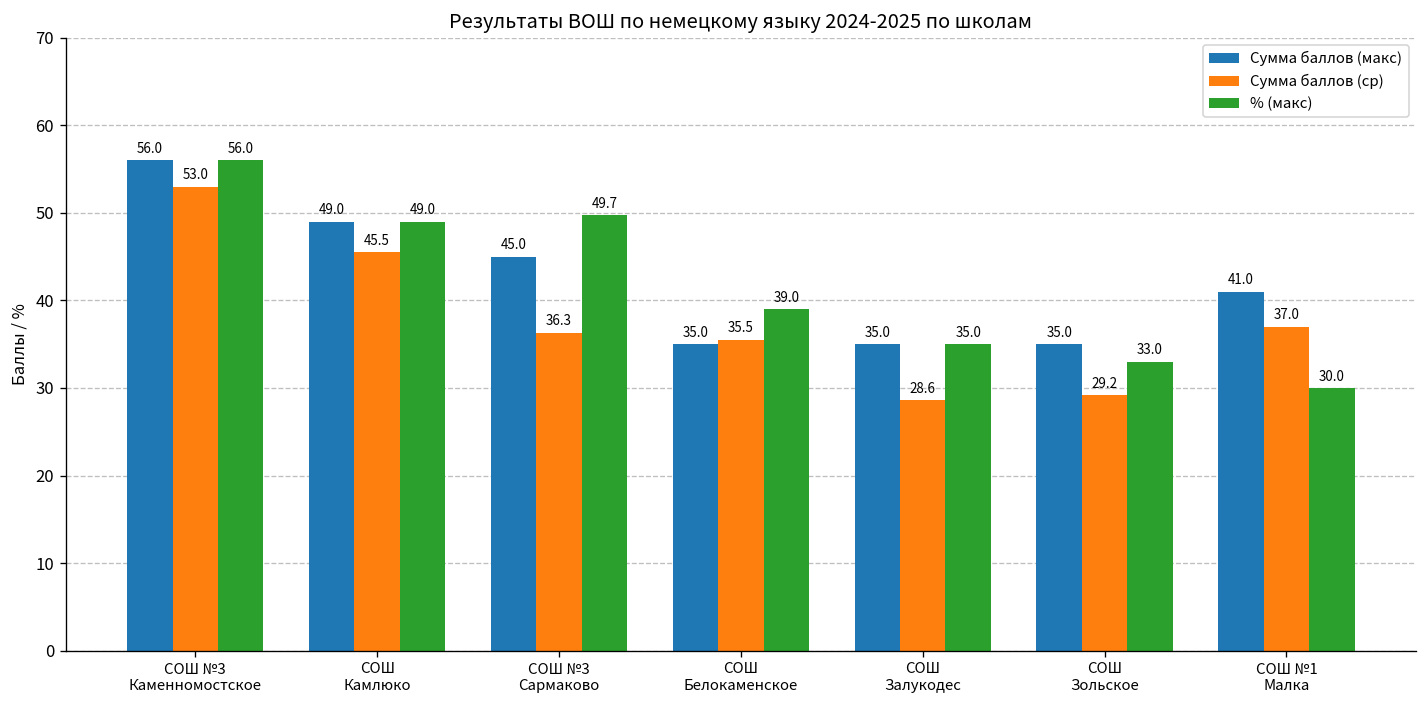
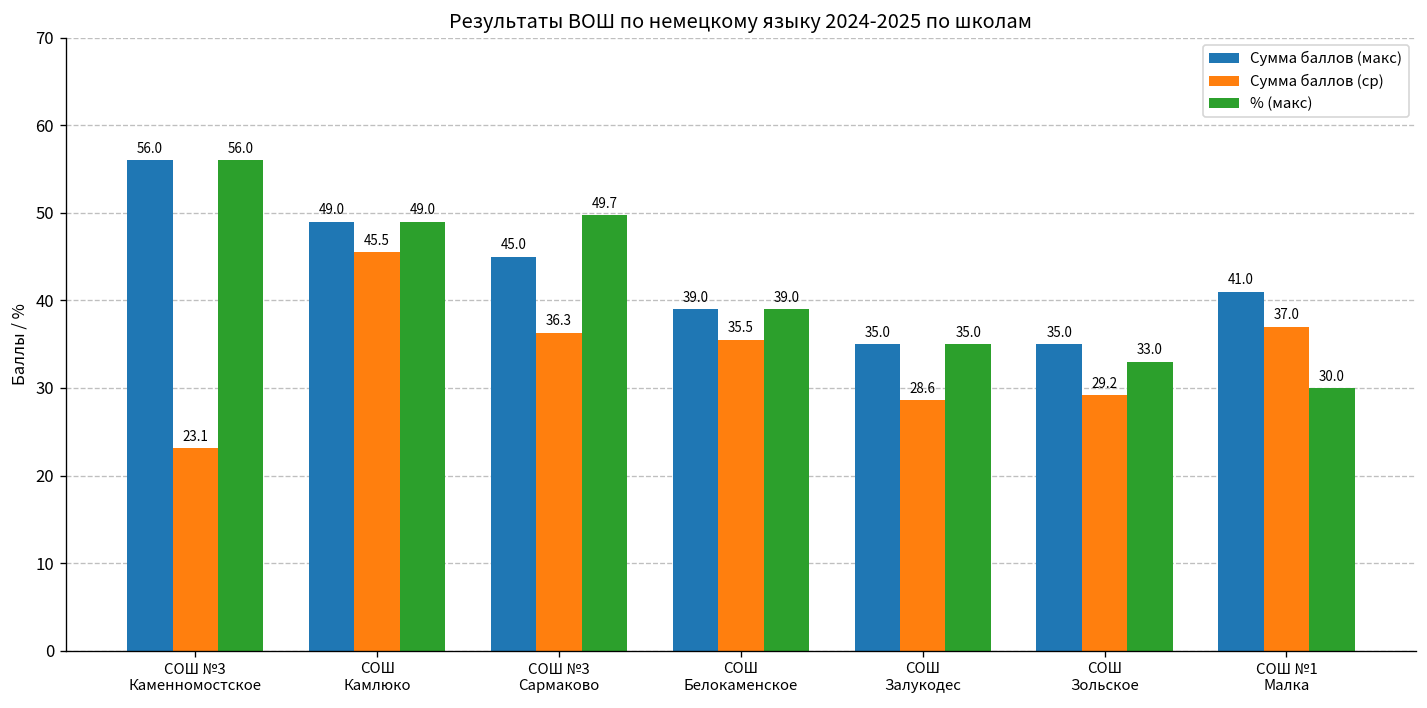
  {
    "Сумма баллов (макс)": {
      "СОШ №3 Каменномостское": 56.0,
      "СОШ Камлюко": 49.0,
      "СОШ №3 Сармаково": 45.0,
-     "СОШ Белокаменское": 35.0,
+     "СОШ Белокаменское": 39.0,
      "СОШ Залукодес": 35.0,
      "СОШ Зольское": 35.0,
      "СОШ №1 Малка": 41.0
    },
    "Сумма баллов (ср)": {
-     "СОШ №3 Каменномостское": 53.0,
+     "СОШ №3 Каменномостское": 23.1,
      "СОШ Камлюко": 45.5,
      "СОШ №3 Сармаково": 36.3,
      "СОШ Белокаменское": 35.5,
      "СОШ Залукодес": 28.6,
      "СОШ Зольское": 29.2,
      "СОШ №1 Малка": 37.0
    },
    "% (макс)": {
      "СОШ №3 Каменномостское": 56.0,
      "СОШ Камлюко": 49.0,
      "СОШ №3 Сармаково": 49.7,
      "СОШ Белокаменское": 39.0,
      "СОШ Залукодес": 35.0,
      "СОШ Зольское": 33.0,
      "СОШ №1 Малка": 30.0
    }
  }
